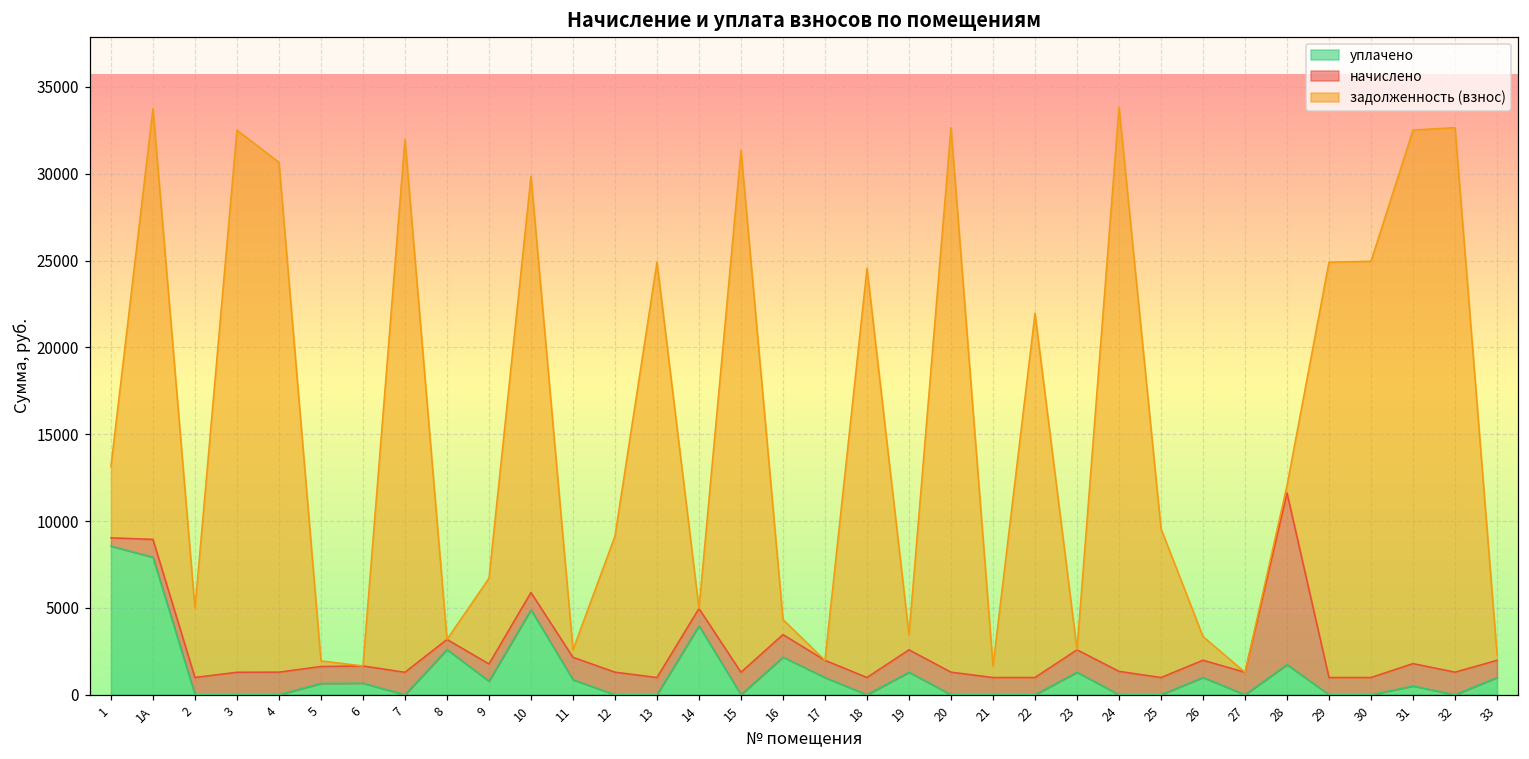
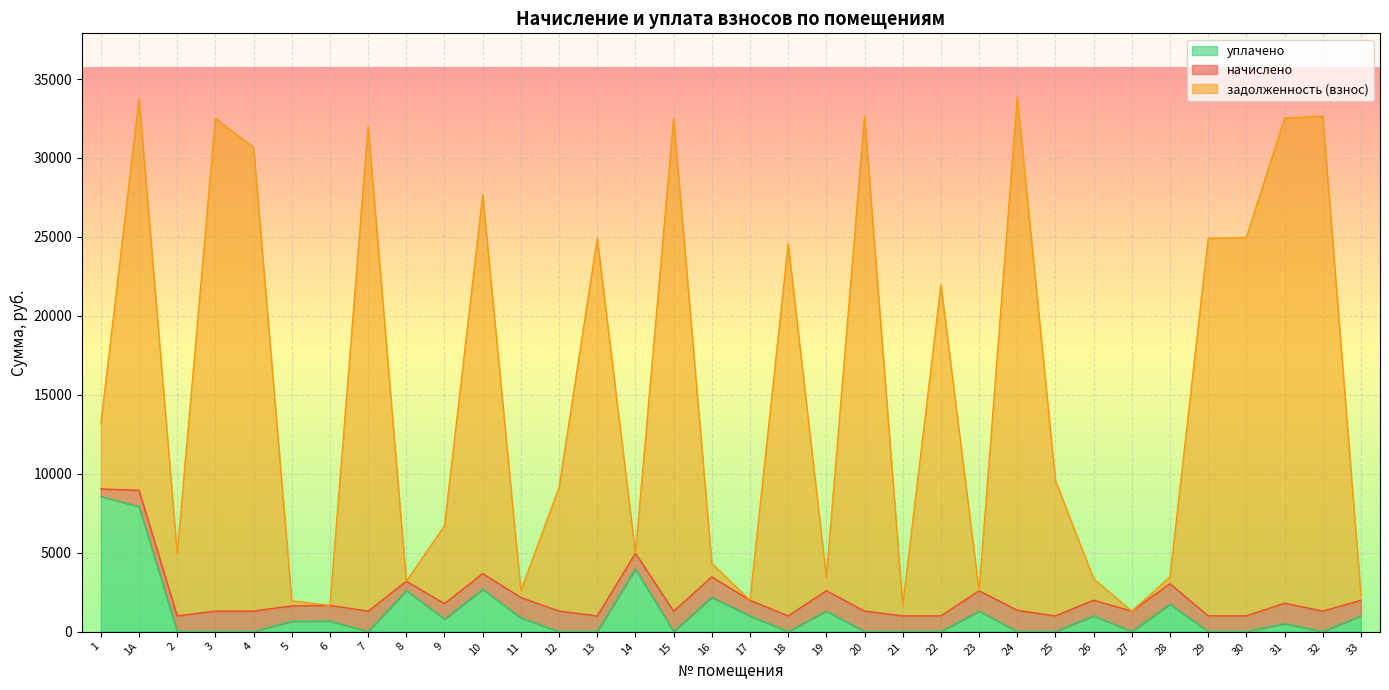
  {
    "уплачено": {
      "1": 8600,
      "1А": 7900,
      "2": 0,
      "3": 0,
      "4": 0,
      "5": 700,
      "6": 700,
      "7": 0,
      "8": 2600,
      "9": 800,
-     "10": 4900,
+     "10": 2700,
      "11": 900,
      "12": 0,
      "13": 0,
      "14": 4000,
      "15": 0,
      "16": 2200,
      "17": 1000,
      "18": 0,
      "19": 1300,
      "20": 0,
      "21": 0,
      "22": 0,
      "23": 1300,
      "24": 0,
      "25": 0,
      "26": 1000,
      "27": 0,
      "28": 1700,
      "29": 0,
      "30": 0,
      "31": 500,
      "32": 0,
      "33": 1000
    },
    "начислено": {
      "1": 500,
      "1А": 1000,
      "2": 1000,
      "3": 1300,
      "4": 1300,
      "5": 1000,
      "7": 1300,
      "9": 1000,
      "10": 1000,
      "11": 1300,
      "12": 1300,
      "13": 1000,
      "15": 1300,
      "16": 1300,
      "18": 1000,
      "19": 1300,
      "20": 1300,
      "21": 1000,
      "22": 1000,
      "24": 1300,
      "25": 1000,
      "26": 1000,
-     "28": 9900,
+     "28": 1300,
      "29": 1000,
      "30": 1000,
      "31": 1300,
      "32": 1300,
      "33": 1000
    },
    "задолженность (взнос)": {
      "1": 4100,
      "1А": 24800,
      "2": 4000,
      "3": 31200,
      "4": 29400,
      "5": 300,
      "7": 30700,
      "9": 4900,
      "10": 24000,
      "11": 400,
      "12": 7800,
      "13": 23900,
-     "15": 30100,
+     "15": 31200,
      "16": 900,
      "18": 23600,
      "19": 900,
      "20": 31400,
      "21": 700,
      "22": 21000,
      "24": 32500,
      "25": 8600,
      "26": 1400,
      "28": 400,
      "29": 23900,
      "30": 24000,
      "31": 30700,
      "32": 31400,
      "33": 300
    }
  }
